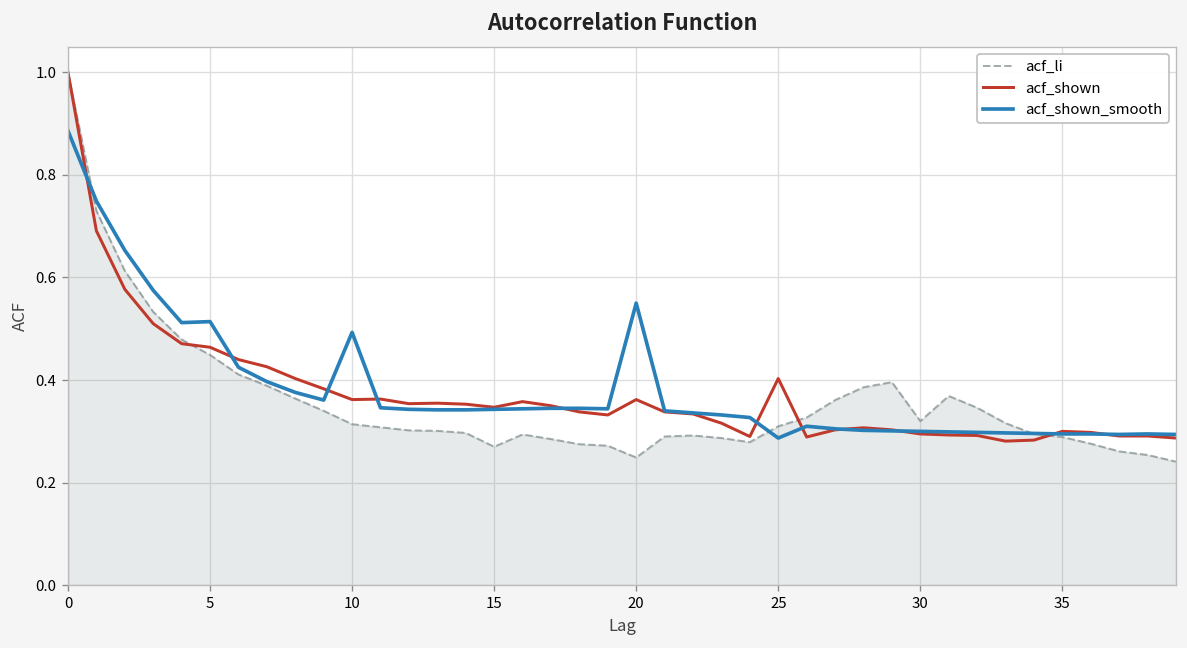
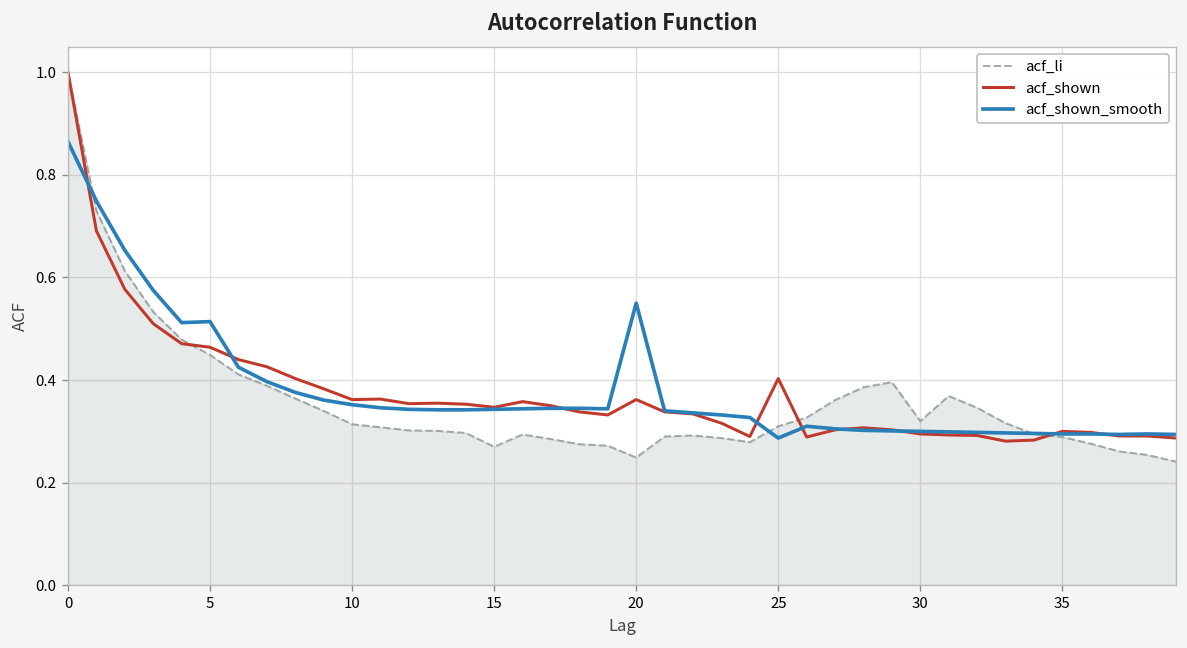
  {
    "acf_li": {
      "5": 0.45,
      "10": 0.31,
      "15": 0.27,
      "20": 0.25,
      "25": 0.31,
      "30": 0.32,
      "35": 0.29
    },
    "acf_shown": {
      "5": 0.46,
      "10": 0.36,
      "20": 0.36,
      "25": 0.40
    },
    "acf_shown_smooth": {
-     "0": 0.89,
+     "0": 0.87,
      "5": 0.51,
-     "10": 0.49,
+     "10": 0.35,
      "20": 0.55,
      "25": 0.29
    }
  }
